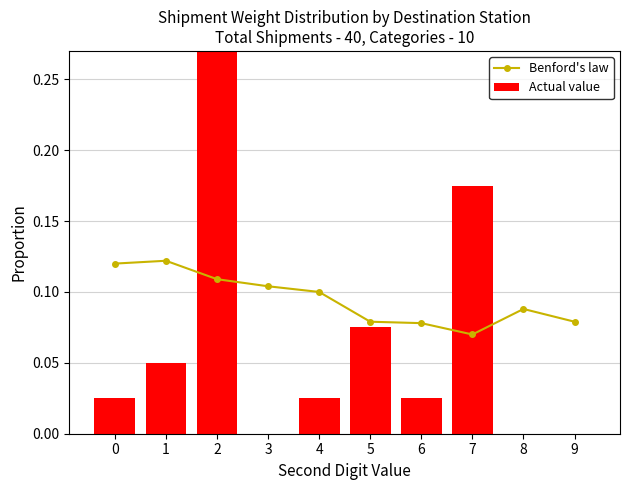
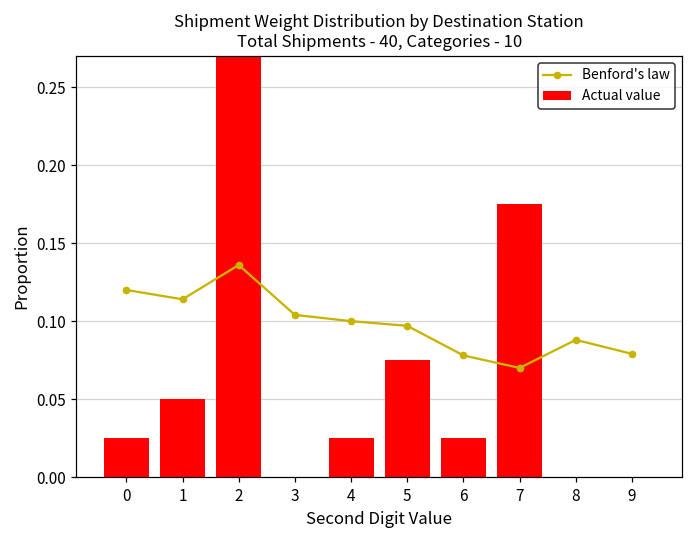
  {
    "Benford's law": {
      "0": 0.120,
-     "1": 0.122,
-     "2": 0.109,
+     "1": 0.114,
+     "2": 0.136,
      "3": 0.104,
      "4": 0.100,
-     "5": 0.079,
+     "5": 0.097,
      "6": 0.078,
      "7": 0.070,
      "8": 0.088,
      "9": 0.079
    },
    "Actual value": {
      "0": 0.025,
      "1": 0.050,
      "3": 0.000,
      "4": 0.025,
      "5": 0.075,
      "6": 0.025,
      "7": 0.175,
      "8": 0.000,
      "9": 0.000
    }
  }
